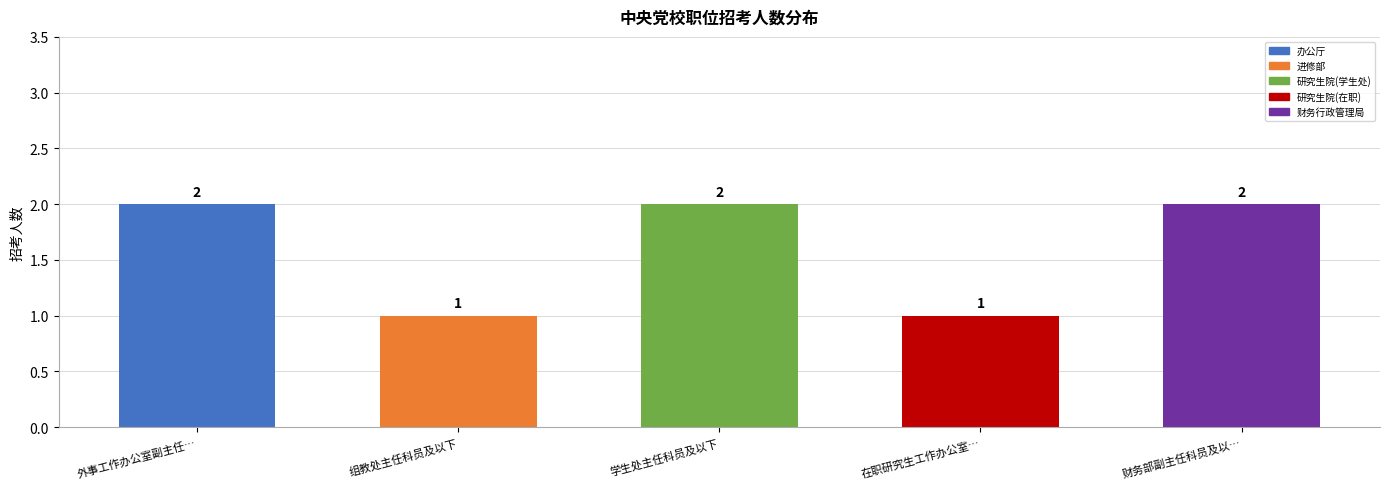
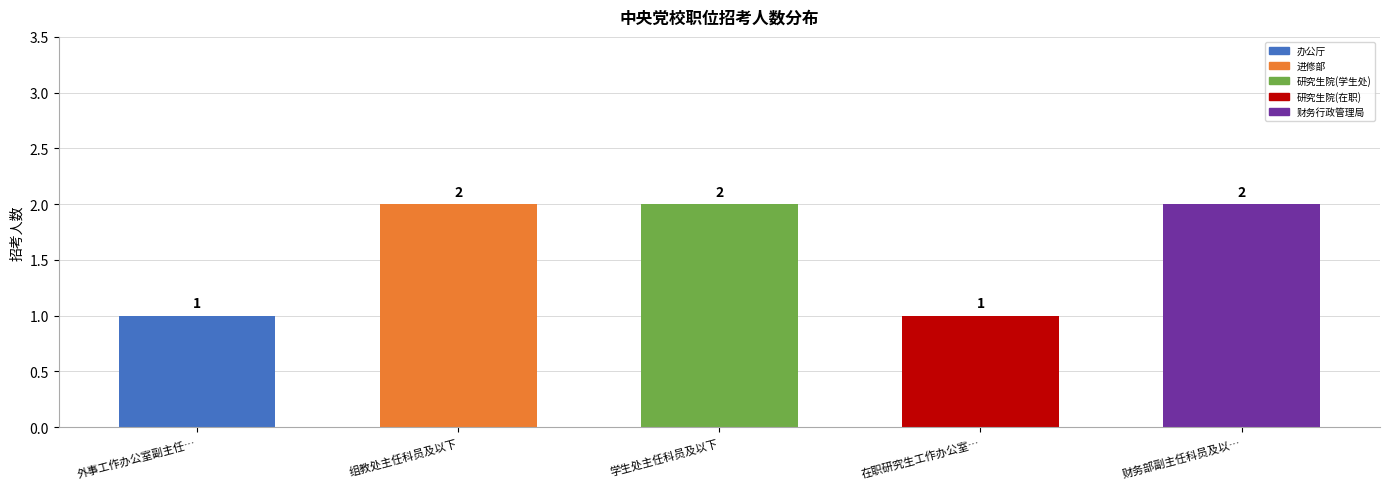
  {
-   "外事工作办公室副主任…": 2,
-   "组教处主任科员及以下": 1,
+   "外事工作办公室副主任…": 1,
+   "组教处主任科员及以下": 2,
    "学生处主任科员及以下": 2,
    "在职研究生工作办公室…": 1,
    "财务部副主任科员及以…": 2
  }
